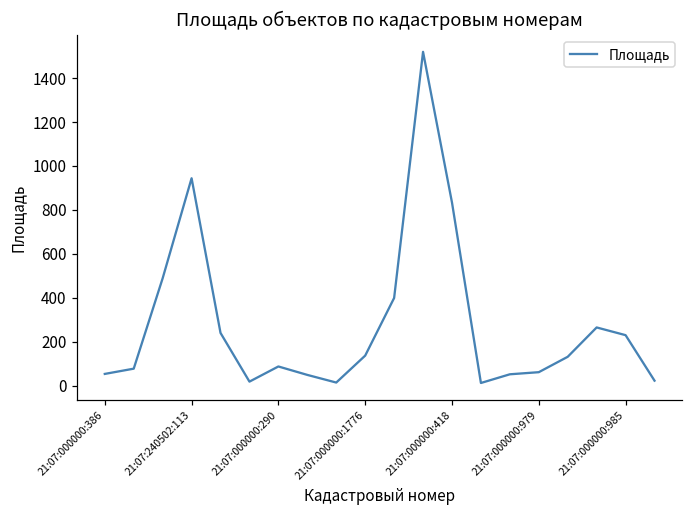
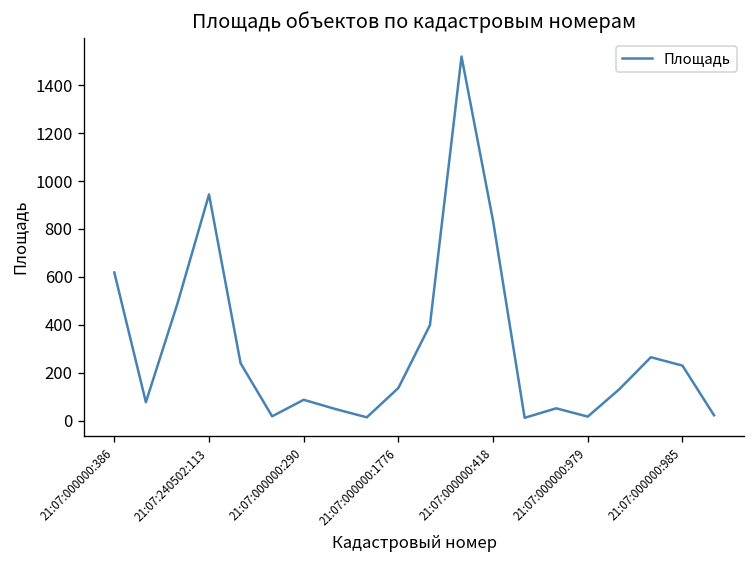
  {
-   "21:07:000000:386": 50,
+   "21:07:000000:386": 620,
    "21:07:240502:113": 940,
    "21:07:000000:290": 90,
    "21:07:000000:1776": 140,
    "21:07:000000:418": 830,
-   "21:07:000000:979": 60,
+   "21:07:000000:979": 20,
    "21:07:000000:985": 230
  }
